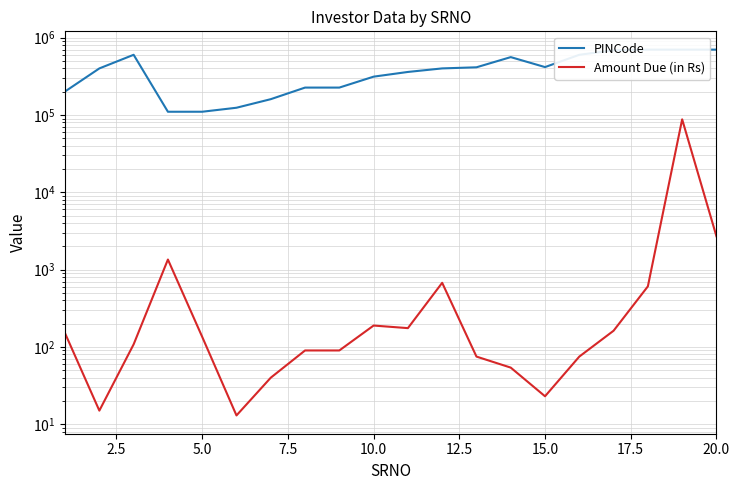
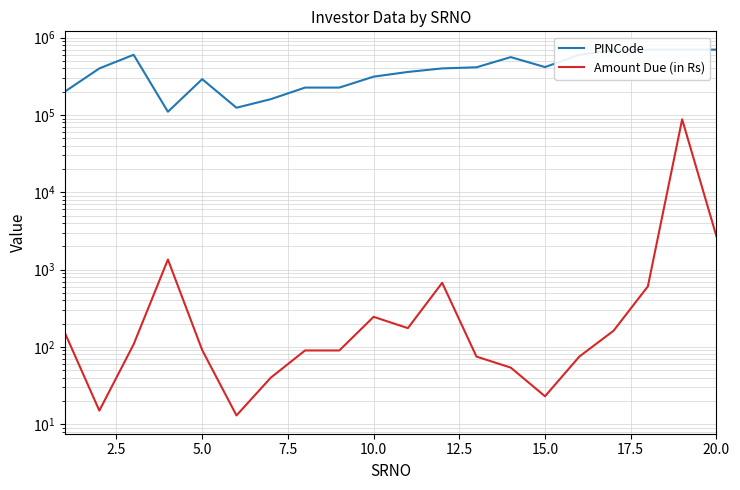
  {
    "PINCode": {
-     "5.0": 110000,
+     "5.0": 290000,
      "10.0": 310000,
      "15.0": 400000,
      "20.0": 700000
    },
    "Amount Due (in Rs)": {
-     "5.0": 140,
-     "10.0": 190,
+     "5.0": 90,
+     "10.0": 250,
      "15.0": 23,
      "20.0": 2700
    }
  }
